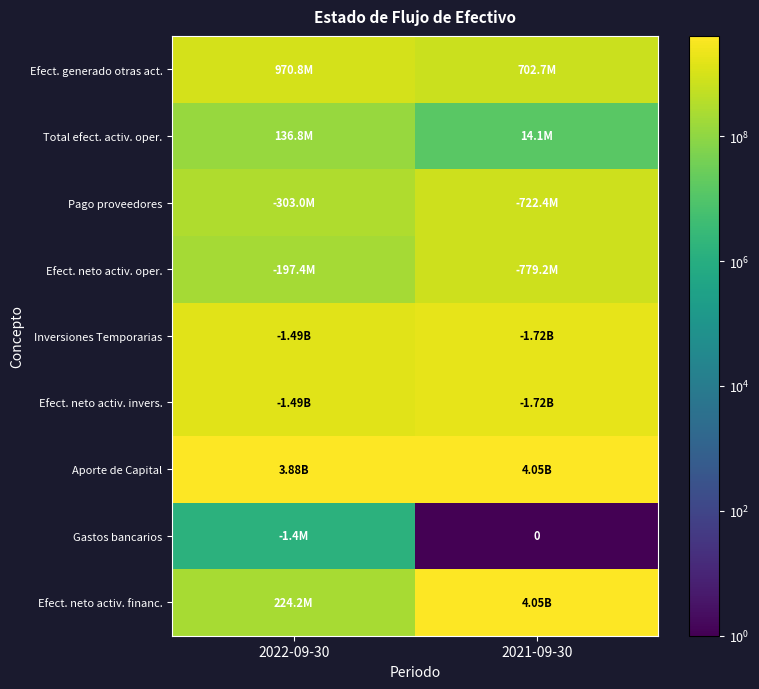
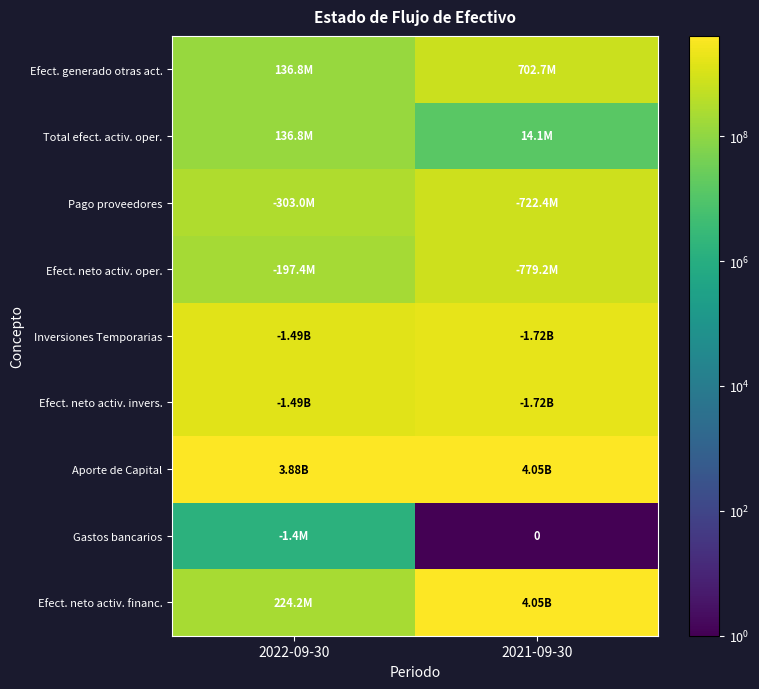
  {
    "Efect. generado otras act.": {
-     "2022-09-30": "970.8M",
+     "2022-09-30": "136.8M",
      "2021-09-30": "702.7M"
    },
    "Total efect. activ. oper.": {
      "2022-09-30": "136.8M",
      "2021-09-30": "14.1M"
    },
    "Pago proveedores": {
      "2022-09-30": "-303.0M",
      "2021-09-30": "-722.4M"
    },
    "Efect. neto activ. oper.": {
      "2022-09-30": "-197.4M",
      "2021-09-30": "-779.2M"
    },
    "Inversiones Temporarias": {
      "2022-09-30": "-1.49B",
      "2021-09-30": "-1.72B"
    },
    "Efect. neto activ. invers.": {
      "2022-09-30": "-1.49B",
      "2021-09-30": "-1.72B"
    },
    "Aporte de Capital": {
      "2022-09-30": "3.88B",
      "2021-09-30": "4.05B"
    },
    "Gastos bancarios": {
      "2022-09-30": "-1.4M",
      "2021-09-30": "0"
    },
    "Efect. neto activ. financ.": {
      "2022-09-30": "224.2M",
      "2021-09-30": "4.05B"
    }
  }
